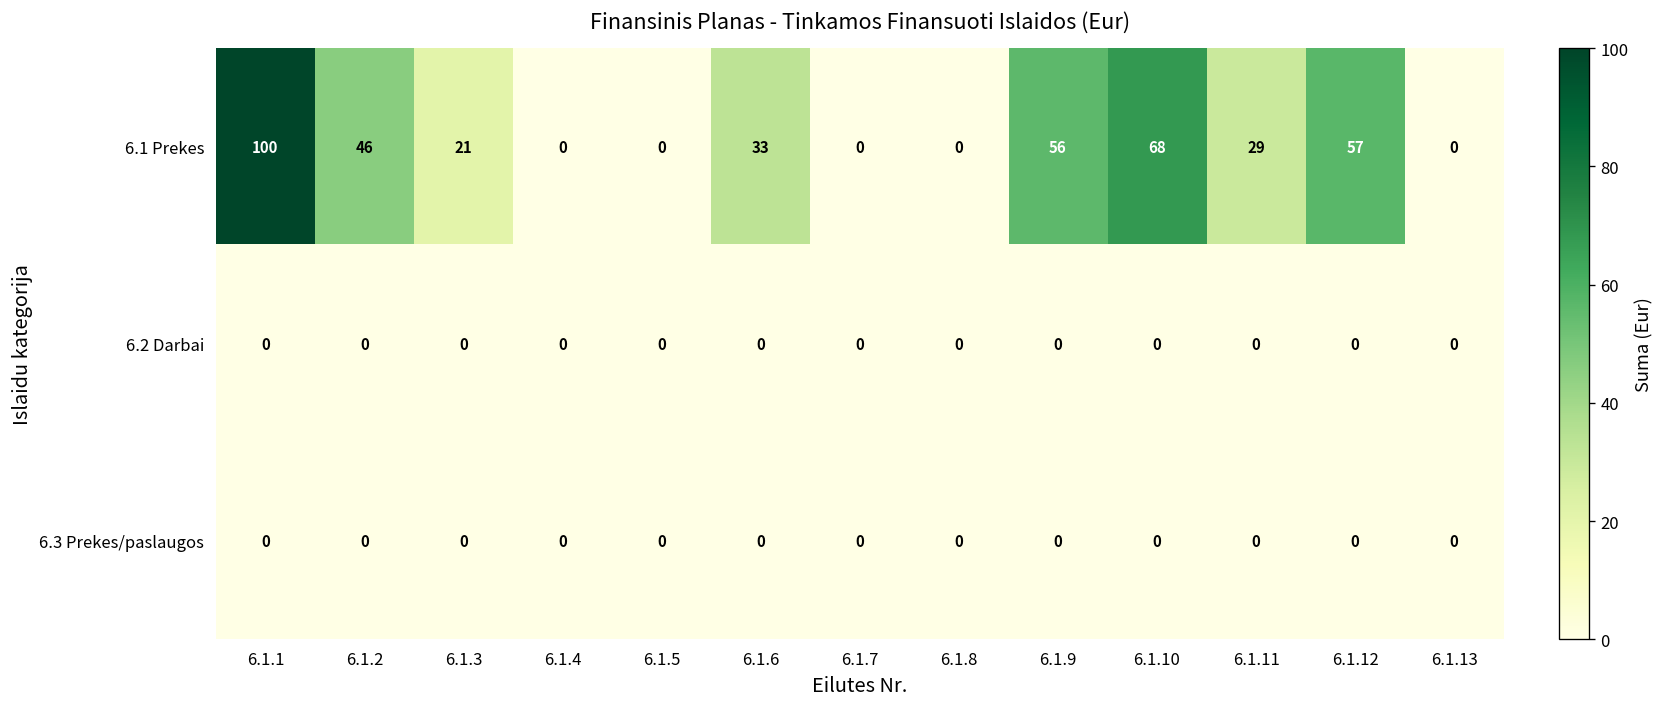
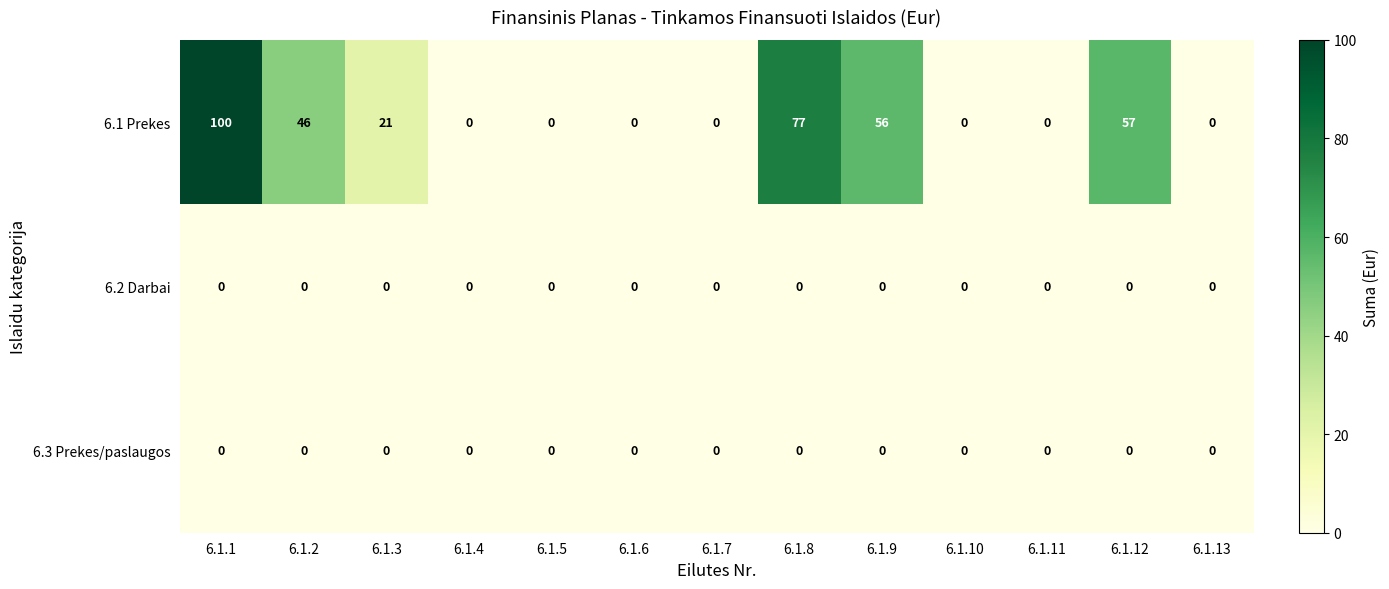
  {
    "6.1 Prekes": {
      "6.1.1": 100,
      "6.1.2": 46,
      "6.1.3": 21,
      "6.1.4": 0,
      "6.1.5": 0,
-     "6.1.6": 33,
+     "6.1.6": 0,
      "6.1.7": 0,
-     "6.1.8": 0,
+     "6.1.8": 77,
      "6.1.9": 56,
-     "6.1.10": 68,
-     "6.1.11": 29,
+     "6.1.10": 0,
+     "6.1.11": 0,
      "6.1.12": 57,
      "6.1.13": 0
    },
    "6.2 Darbai": {
      "6.1.1": 0,
      "6.1.2": 0,
      "6.1.3": 0,
      "6.1.4": 0,
      "6.1.5": 0,
      "6.1.6": 0,
      "6.1.7": 0,
      "6.1.8": 0,
      "6.1.9": 0,
      "6.1.10": 0,
      "6.1.11": 0,
      "6.1.12": 0,
      "6.1.13": 0
    },
    "6.3 Prekes/paslaugos": {
      "6.1.1": 0,
      "6.1.2": 0,
      "6.1.3": 0,
      "6.1.4": 0,
      "6.1.5": 0,
      "6.1.6": 0,
      "6.1.7": 0,
      "6.1.8": 0,
      "6.1.9": 0,
      "6.1.10": 0,
      "6.1.11": 0,
      "6.1.12": 0,
      "6.1.13": 0
    }
  }
